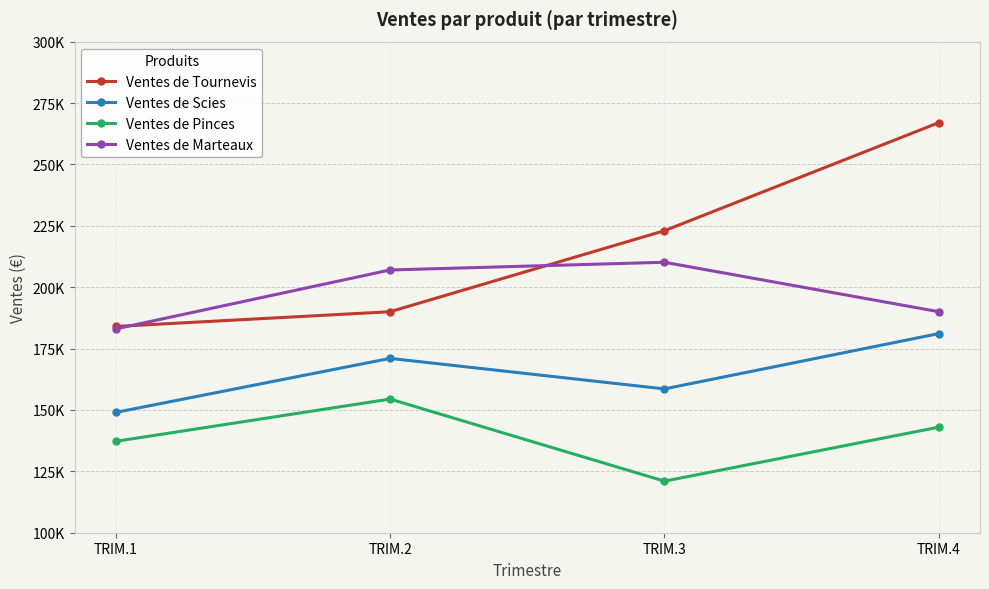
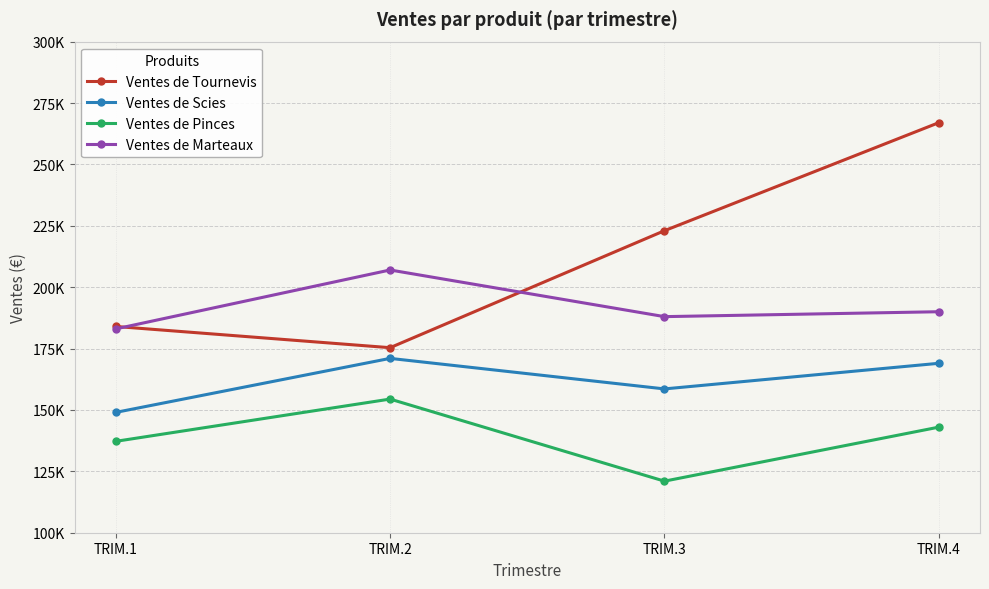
  {
    "Ventes de Tournevis": {
-     "TRIM.2": 190000,
+     "TRIM.2": 175000,
      "TRIM.3": 223000,
      "TRIM.4": 267000
    },
    "Ventes de Scies": {
      "TRIM.1": 149000,
      "TRIM.2": 171000,
      "TRIM.3": 159000,
-     "TRIM.4": 181000
+     "TRIM.4": 169000
    },
    "Ventes de Pinces": {
      "TRIM.1": 137000,
      "TRIM.2": 154000,
      "TRIM.3": 121000,
      "TRIM.4": 143000
    },
    "Ventes de Marteaux": {
      "TRIM.2": 207000,
-     "TRIM.3": 210000,
+     "TRIM.3": 188000,
      "TRIM.4": 190000
    }
  }
